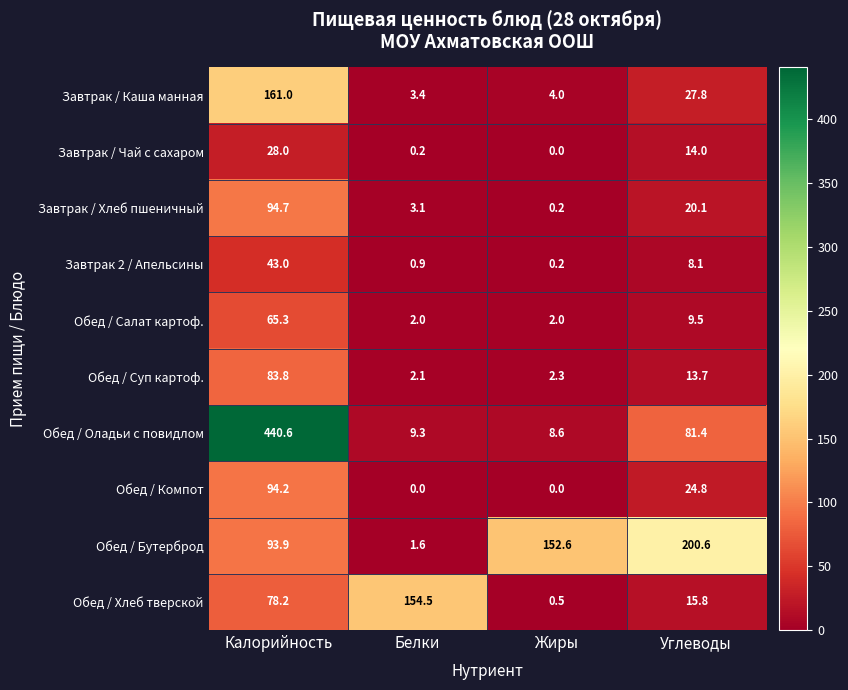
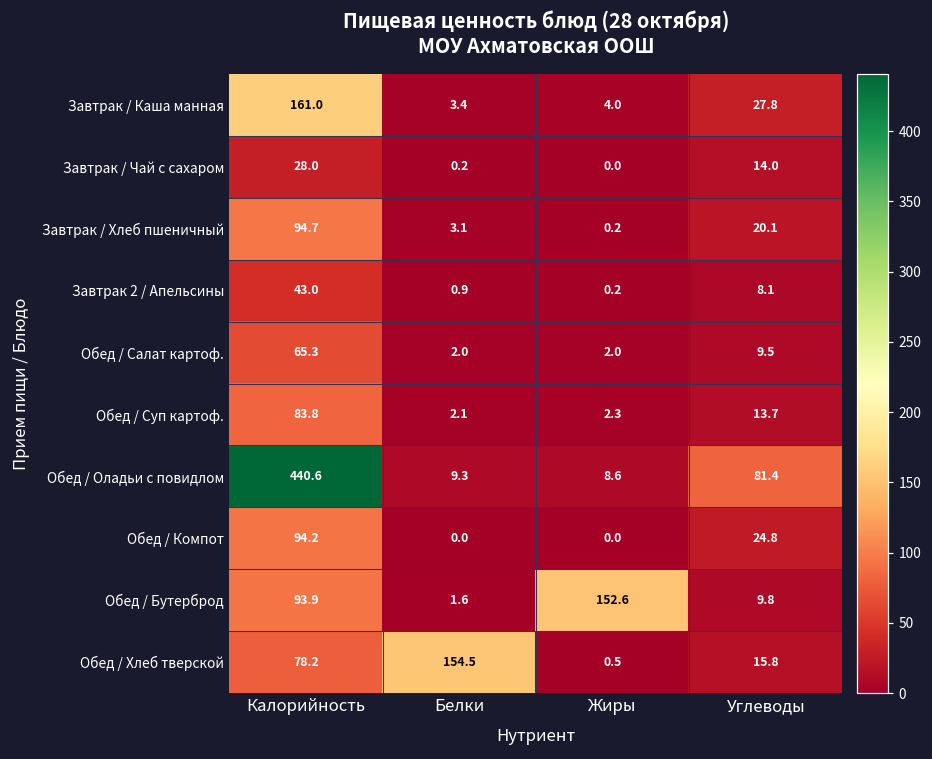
  {
    "Завтрак / Каша манная": {
      "Калорийность": 161.0,
      "Белки": 3.4,
      "Жиры": 4.0,
      "Углеводы": 27.8
    },
    "Завтрак / Чай с сахаром": {
      "Калорийность": 28.0,
      "Белки": 0.2,
      "Жиры": 0.0,
      "Углеводы": 14.0
    },
    "Завтрак / Хлеб пшеничный": {
      "Калорийность": 94.7,
      "Белки": 3.1,
      "Жиры": 0.2,
      "Углеводы": 20.1
    },
    "Завтрак 2 / Апельсины": {
      "Калорийность": 43.0,
      "Белки": 0.9,
      "Жиры": 0.2,
      "Углеводы": 8.1
    },
    "Обед / Салат картоф.": {
      "Калорийность": 65.3,
      "Белки": 2.0,
      "Жиры": 2.0,
      "Углеводы": 9.5
    },
    "Обед / Суп картоф.": {
      "Калорийность": 83.8,
      "Белки": 2.1,
      "Жиры": 2.3,
      "Углеводы": 13.7
    },
    "Обед / Оладьи с повидлом": {
      "Калорийность": 440.6,
      "Белки": 9.3,
      "Жиры": 8.6,
      "Углеводы": 81.4
    },
    "Обед / Компот": {
      "Калорийность": 94.2,
      "Белки": 0.0,
      "Жиры": 0.0,
      "Углеводы": 24.8
    },
    "Обед / Бутерброд": {
      "Калорийность": 93.9,
      "Белки": 1.6,
      "Жиры": 152.6,
-     "Углеводы": 200.6
+     "Углеводы": 9.8
    },
    "Обед / Хлеб тверской": {
      "Калорийность": 78.2,
      "Белки": 154.5,
      "Жиры": 0.5,
      "Углеводы": 15.8
    }
  }
